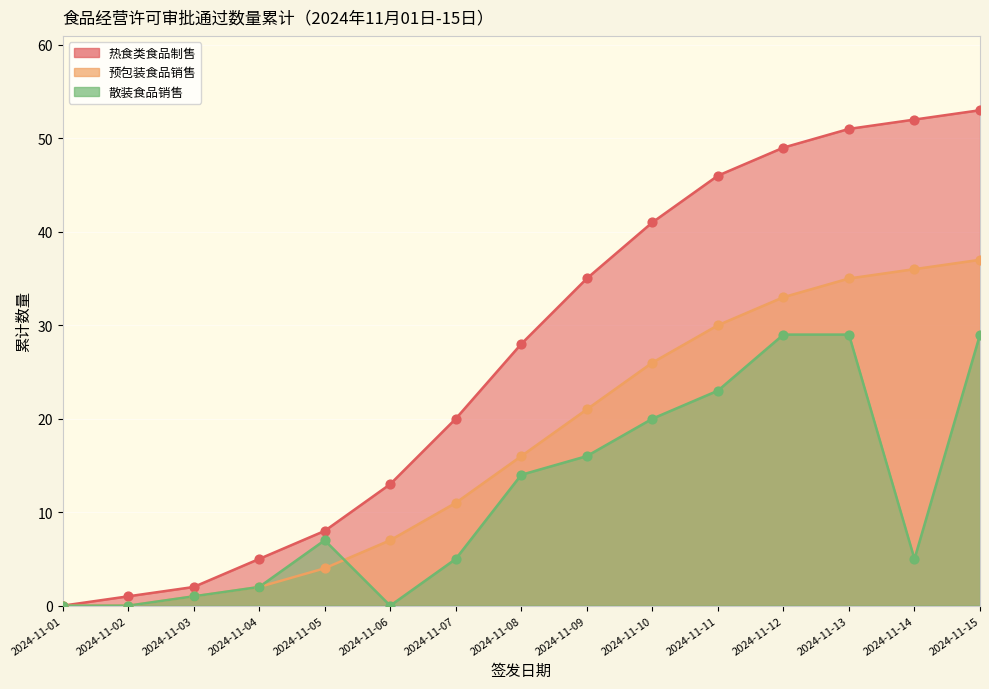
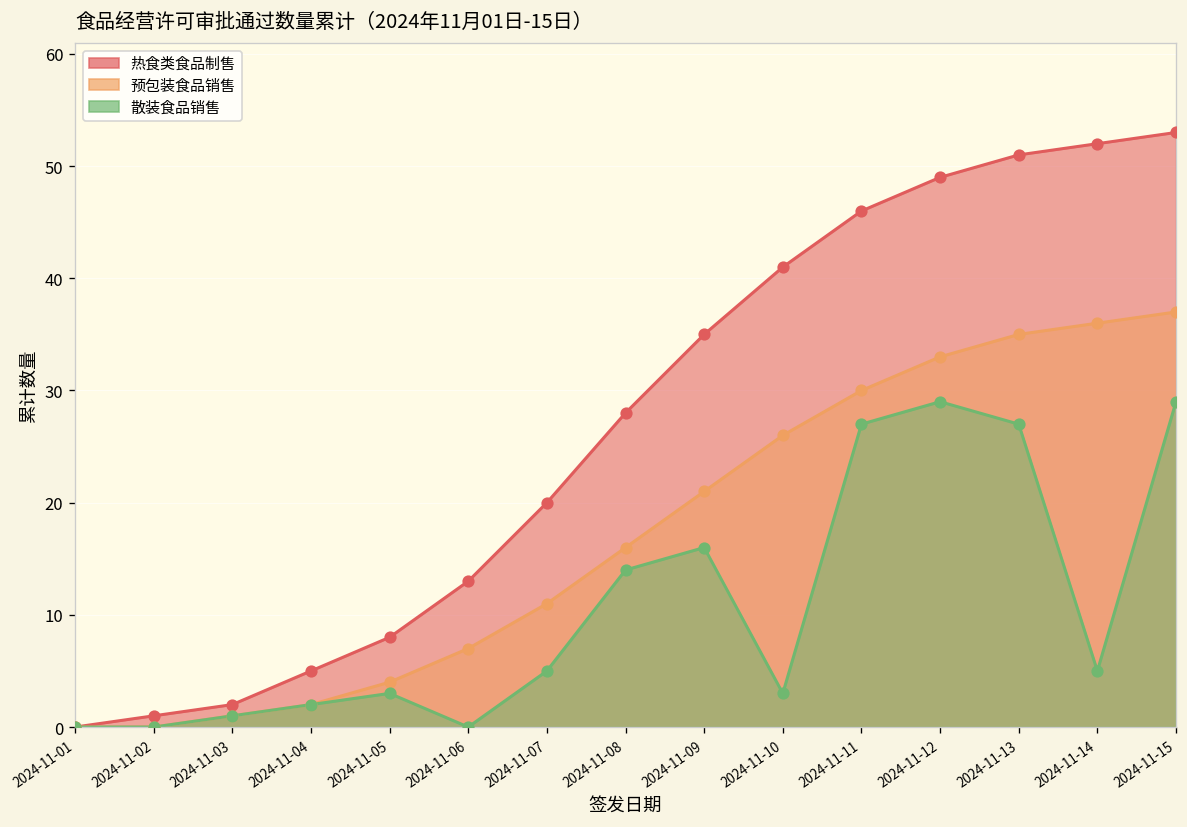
  {
    "散装食品销售": {
-     "2024-11-05": 7,
+     "2024-11-05": 3,
      "2024-11-06": 0,
      "2024-11-07": 5,
      "2024-11-08": 14,
      "2024-11-09": 16,
-     "2024-11-10": 20,
-     "2024-11-11": 23,
+     "2024-11-10": 3,
+     "2024-11-11": 27,
      "2024-11-12": 29,
-     "2024-11-13": 29,
+     "2024-11-13": 27,
      "2024-11-14": 5,
      "2024-11-15": 29
    }
  }
